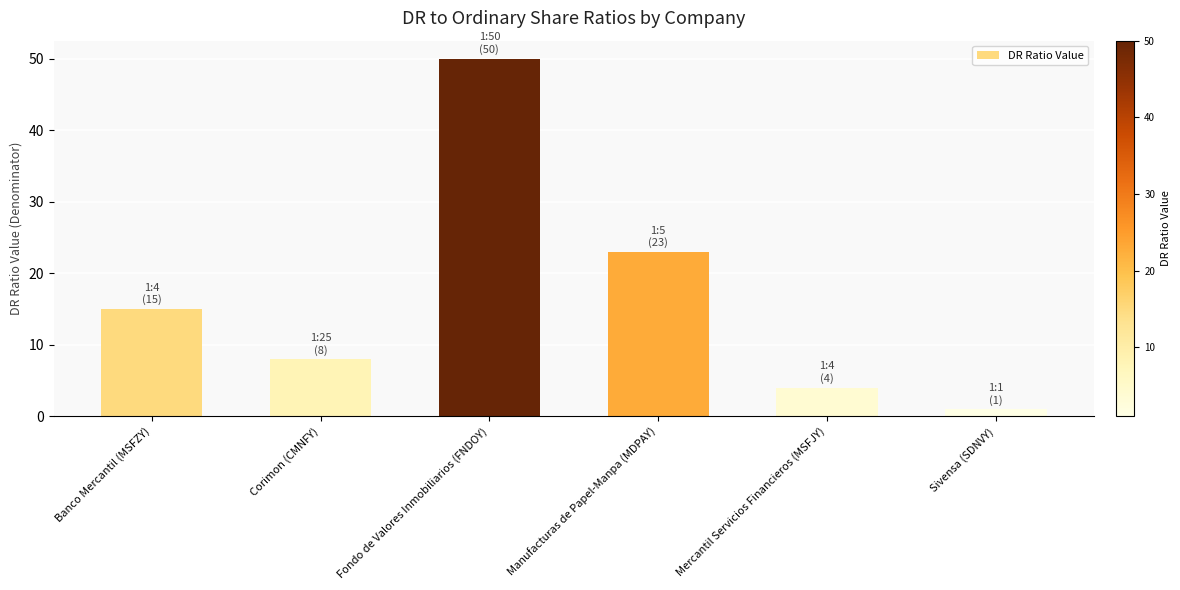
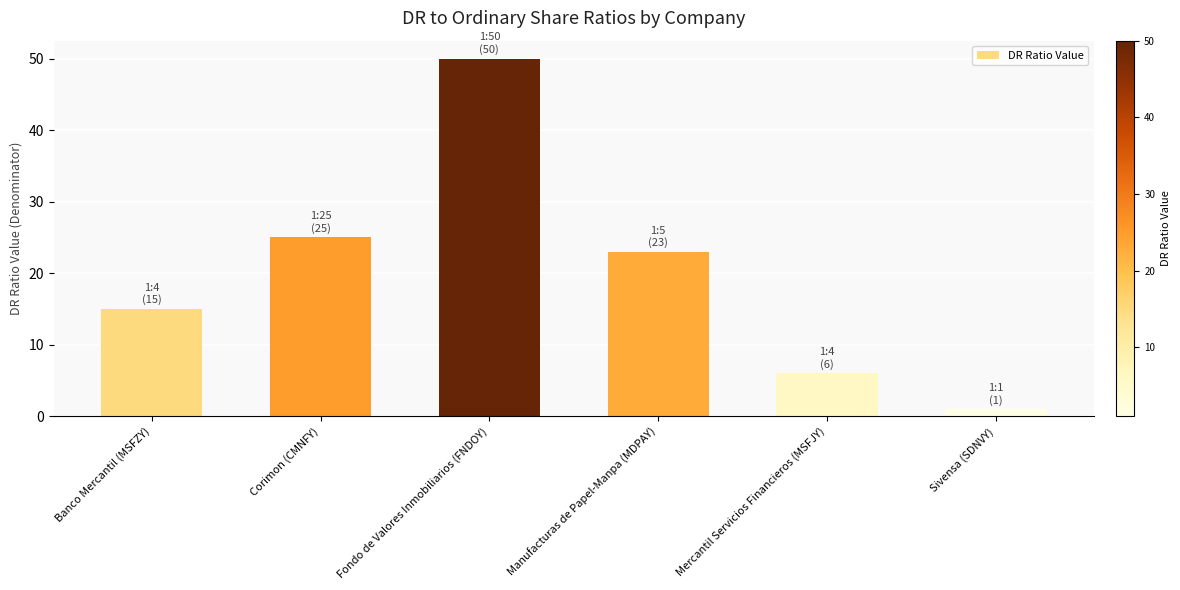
  {
    "Banco Mercantil (MSFZY)": "(15)",
-   "Corimon (CMNFY)": "(8)",
+   "Corimon (CMNFY)": "(25)",
    "Fondo de Valores Inmobiliarios (FNDOY)": "50",
    "Manufacturas de Papel-Manpa (MDPAY)": "(23)",
-   "Mercantil Servicios Financieros (MSFJY)": "(4)",
+   "Mercantil Servicios Financieros (MSFJY)": "(6)",
    "Sivensa (SDNVY)": "1:1"
  }
